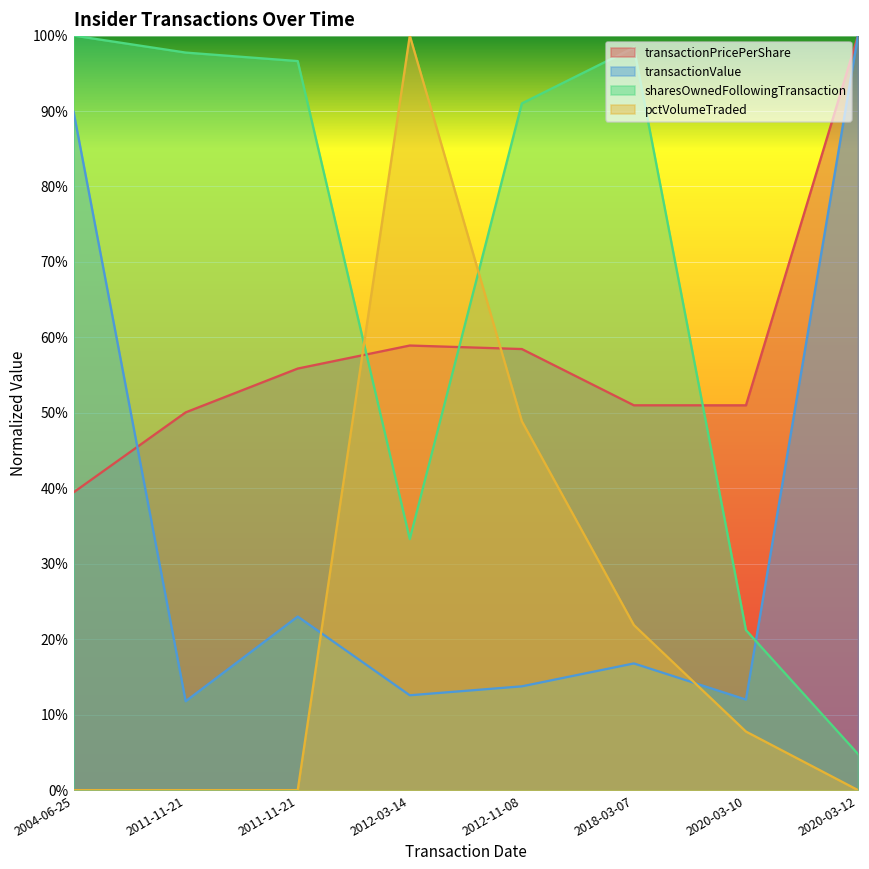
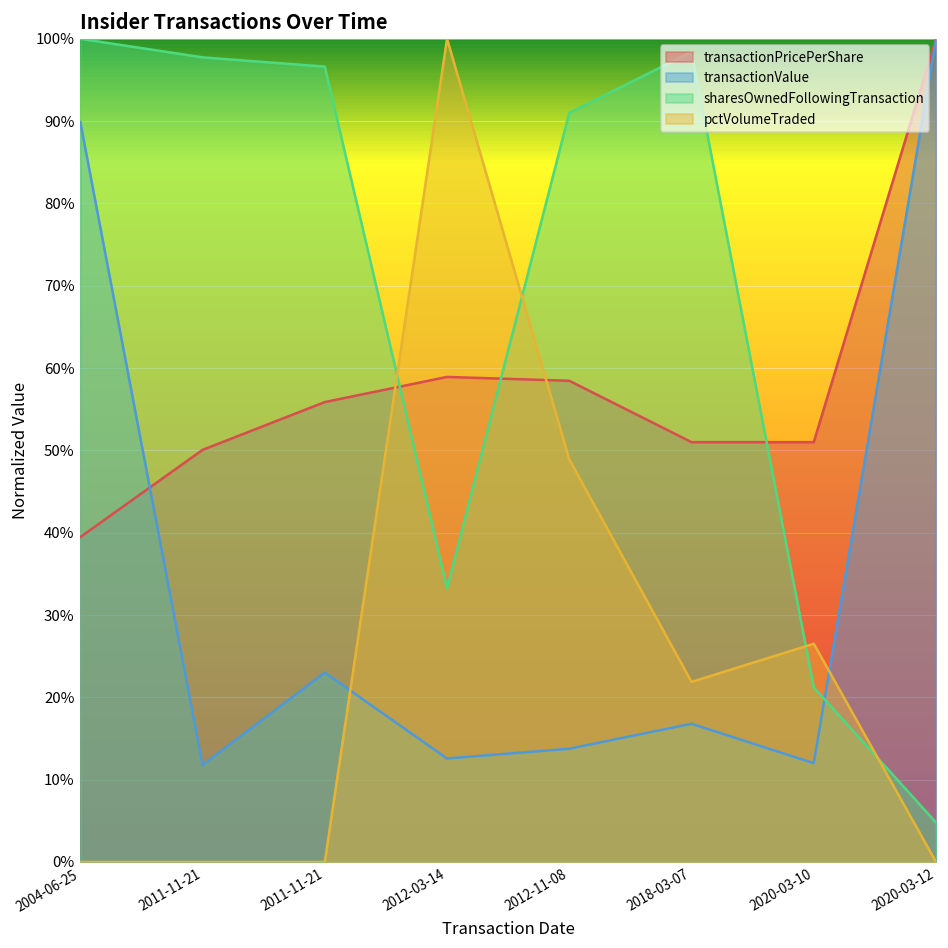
  {
    "transactionPricePerShare": {
      "2004-06-25": "39%",
      "2012-03-14": "59%",
      "2012-11-08": "58%",
      "2018-03-07": "51%",
      "2020-03-10": "51%"
    },
    "transactionValue": {
      "2004-06-25": "90%",
      "2012-03-14": "13%",
      "2012-11-08": "14%",
      "2018-03-07": "17%",
      "2020-03-10": "12%"
    },
    "sharesOwnedFollowingTransaction": {
      "2004-06-25": "100%",
      "2012-03-14": "33%",
      "2012-11-08": "91%",
      "2020-03-10": "21%",
      "2020-03-12": "5%"
    },
    "pctVolumeTraded": {
      "2004-06-25": "0%",
      "2012-03-14": "100%",
      "2012-11-08": "49%",
      "2018-03-07": "22%",
-     "2020-03-10": "8%",
+     "2020-03-10": "27%",
      "2020-03-12": "0%"
    }
  }
